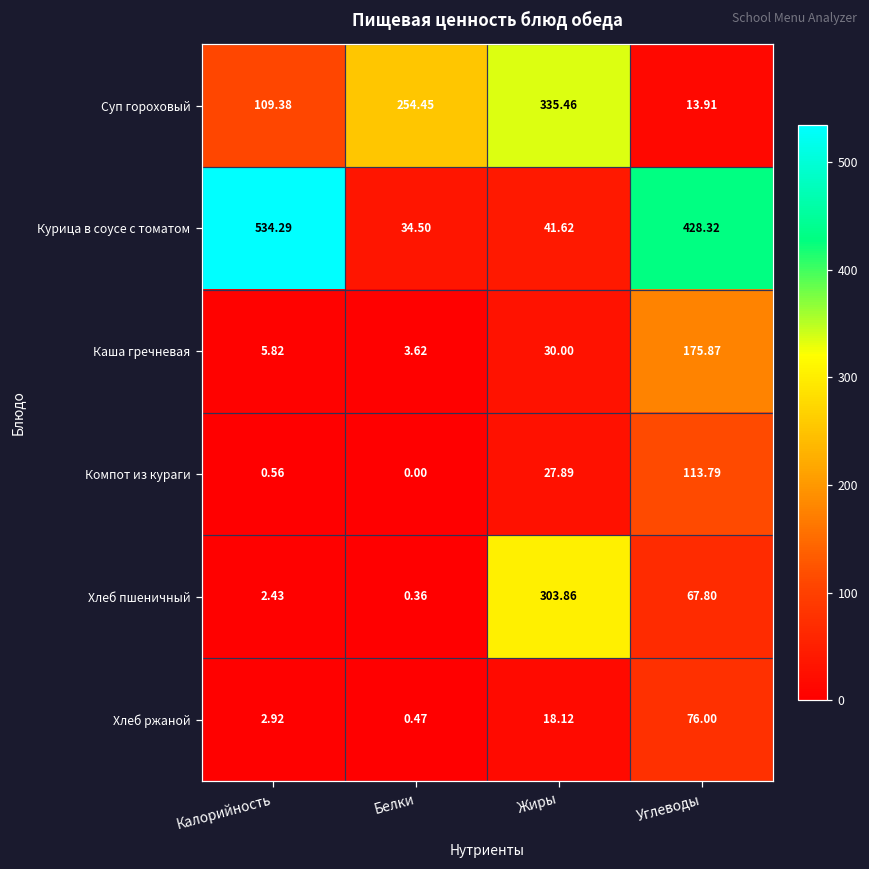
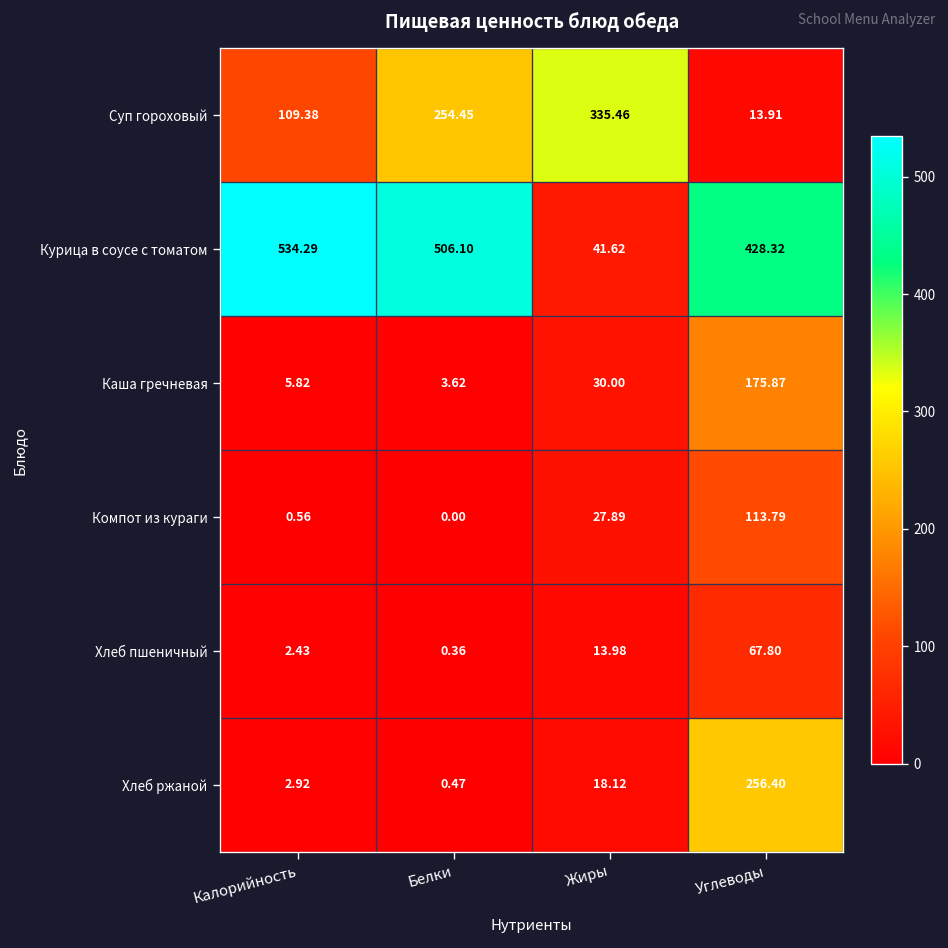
  {
    "Суп гороховый": {
      "Калорийность": 109.38,
      "Белки": 254.45,
      "Жиры": 335.46,
      "Углеводы": 13.91
    },
    "Курица в соусе с томатом": {
      "Калорийность": 534.29,
-     "Белки": 34.50,
+     "Белки": 506.10,
      "Жиры": 41.62,
      "Углеводы": 428.32
    },
    "Каша гречневая": {
      "Калорийность": 5.82,
      "Белки": 3.62,
      "Жиры": 30.00,
      "Углеводы": 175.87
    },
    "Компот из кураги": {
      "Калорийность": 0.56,
      "Белки": 0.00,
      "Жиры": 27.89,
      "Углеводы": 113.79
    },
    "Хлеб пшеничный": {
      "Калорийность": 2.43,
      "Белки": 0.36,
-     "Жиры": 303.86,
+     "Жиры": 13.98,
      "Углеводы": 67.80
    },
    "Хлеб ржаной": {
      "Калорийность": 2.92,
      "Белки": 0.47,
      "Жиры": 18.12,
-     "Углеводы": 76.00
+     "Углеводы": 256.40
    }
  }
